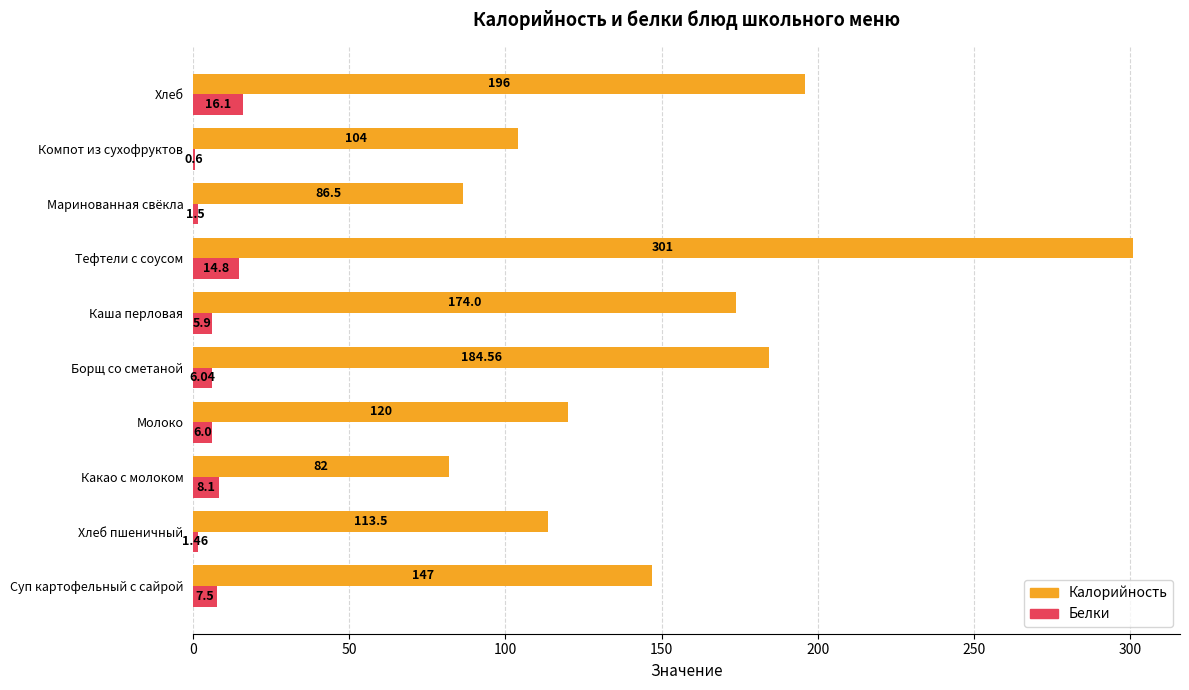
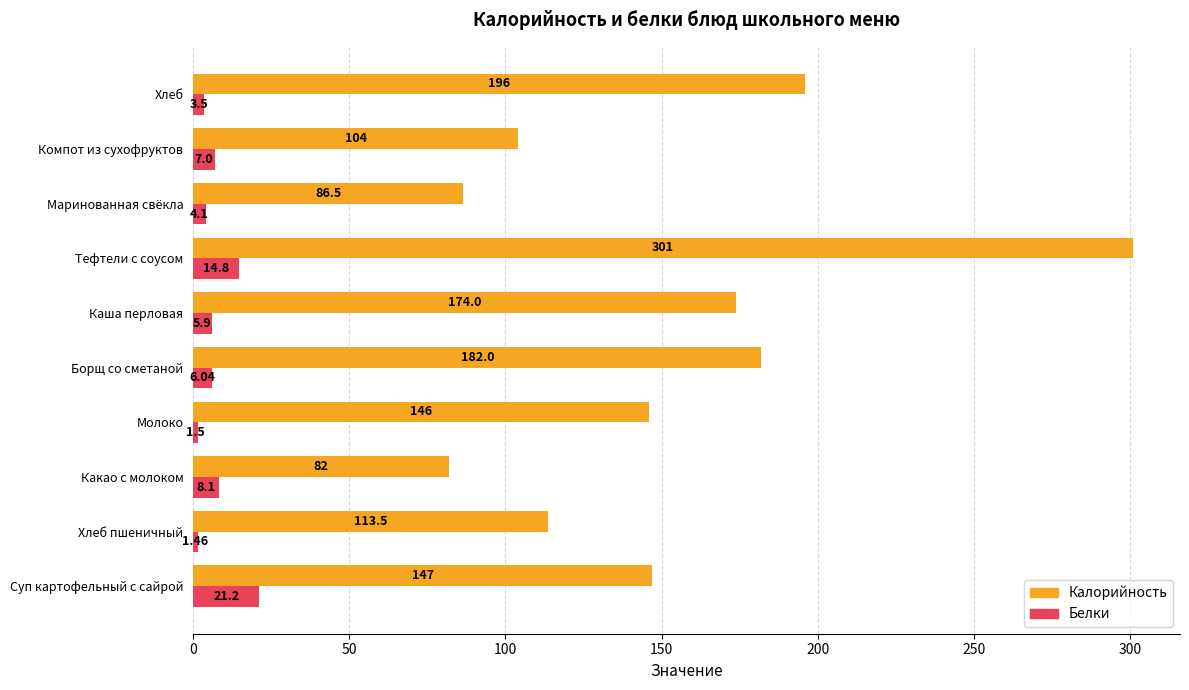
  {
    "Калорийность": {
      "Хлеб": 196,
      "Компот из сухофруктов": 104,
      "Маринованная свёкла": 86.5,
      "Тефтели с соусом": 301,
      "Каша перловая": 174.0,
-     "Борщ со сметаной": 184.56,
-     "Молоко": 120,
+     "Борщ со сметаной": 182.0,
+     "Молоко": 146,
      "Какао с молоком": 82,
      "Хлеб пшеничный": 113.5,
      "Суп картофельный с сайрой": 147
    },
    "Белки": {
-     "Хлеб": 16.1,
-     "Компот из сухофруктов": 0.6,
-     "Маринованная свёкла": 1.5,
+     "Хлеб": 3.5,
+     "Компот из сухофруктов": 7.0,
+     "Маринованная свёкла": 4.1,
      "Тефтели с соусом": 14.8,
      "Каша перловая": 5.9,
      "Борщ со сметаной": 6.04,
-     "Молоко": 6.0,
+     "Молоко": 1.5,
      "Какао с молоком": 8.1,
      "Хлеб пшеничный": 1.46,
-     "Суп картофельный с сайрой": 7.5
+     "Суп картофельный с сайрой": 21.2
    }
  }
